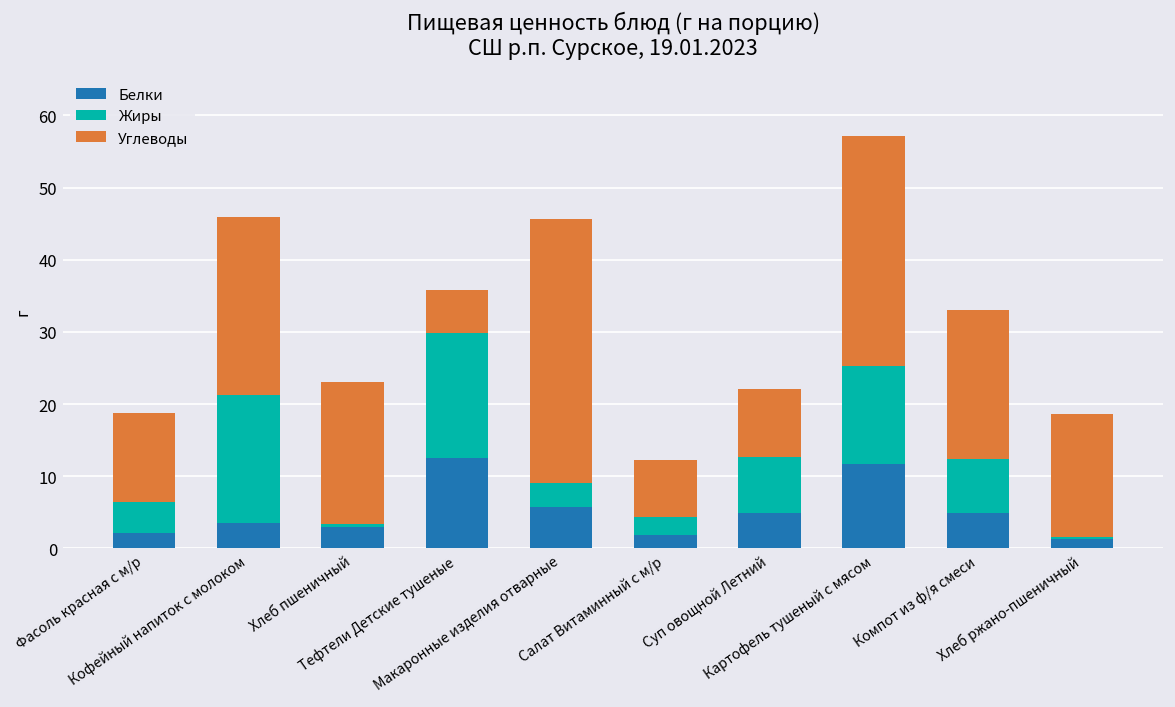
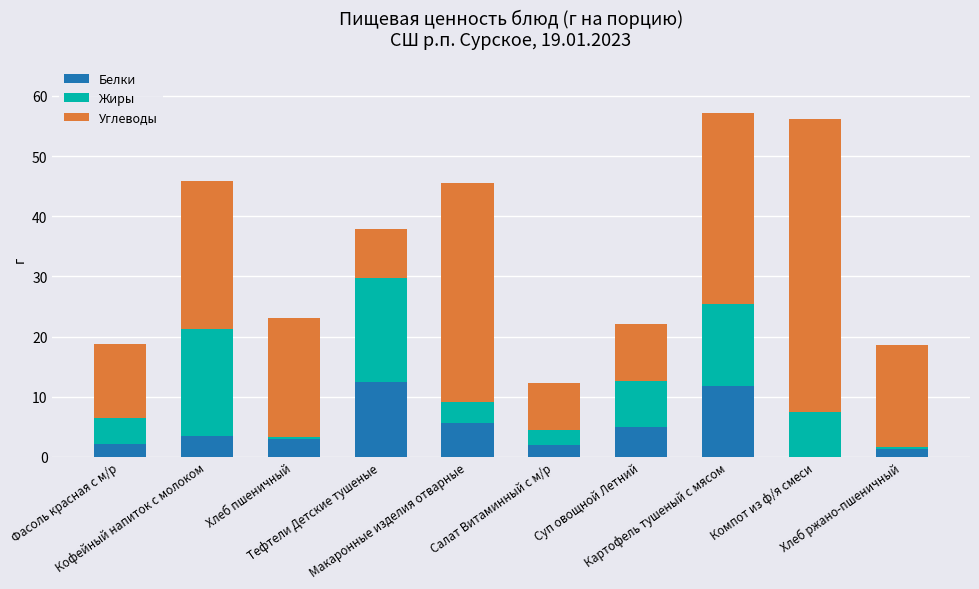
  {
    "Белки": {
      "Фасоль красная с м/р": 2,
      "Кофейный напиток с молоком": 4,
      "Хлеб пшеничный": 3,
      "Тефтели Детские тушеные": 13,
      "Макаронные изделия отварные": 6,
      "Салат Витаминный с м/р": 2,
      "Суп овощной Летний": 5,
      "Картофель тушеный с мясом": 12,
-     "Компот из ф/я смеси": 5,
+     "Компот из ф/я смеси": 0,
      "Хлеб ржано-пшеничный": 1
    },
    "Жиры": {
      "Фасоль красная с м/р": 4,
      "Кофейный напиток с молоком": 18,
      "Тефтели Детские тушеные": 17,
      "Макаронные изделия отварные": 3,
      "Салат Витаминный с м/р": 3,
      "Суп овощной Летний": 8,
      "Картофель тушеный с мясом": 14,
      "Компот из ф/я смеси": 7
    },
    "Углеводы": {
      "Фасоль красная с м/р": 12,
      "Кофейный напиток с молоком": 25,
      "Хлеб пшеничный": 20,
-     "Тефтели Детские тушеные": 6,
+     "Тефтели Детские тушеные": 8,
      "Макаронные изделия отварные": 36,
      "Салат Витаминный с м/р": 8,
      "Суп овощной Летний": 9,
      "Картофель тушеный с мясом": 32,
-     "Компот из ф/я смеси": 21,
+     "Компот из ф/я смеси": 49,
      "Хлеб ржано-пшеничный": 17
    }
  }
